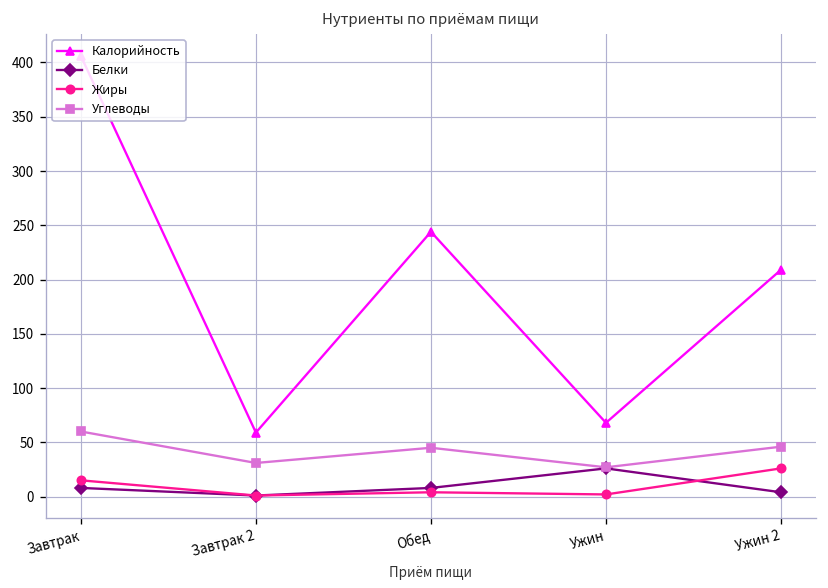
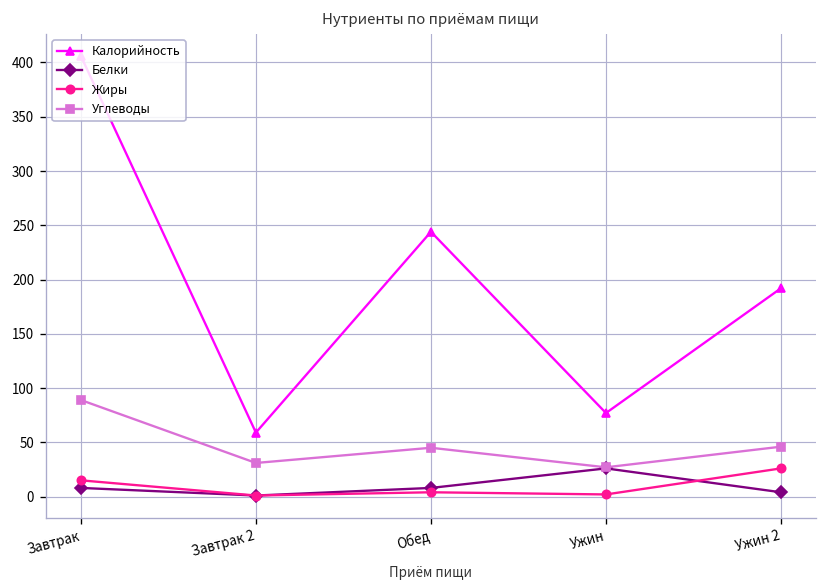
  {
    "Калорийность": {
      "Завтрак 2": 60,
      "Обед": 240,
-     "Ужин": 70,
-     "Ужин 2": 210
+     "Ужин": 80,
+     "Ужин 2": 190
    },
    "Белки": {
      "Завтрак": 10,
      "Обед": 10,
      "Ужин 2": 0
    },
    "Жиры": {
      "Завтрак": 20,
      "Обед": 0,
      "Ужин": 0,
      "Ужин 2": 30
    },
    "Углеводы": {
-     "Завтрак": 60,
+     "Завтрак": 90,
      "Завтрак 2": 30,
      "Обед": 50,
      "Ужин 2": 50
    }
  }
